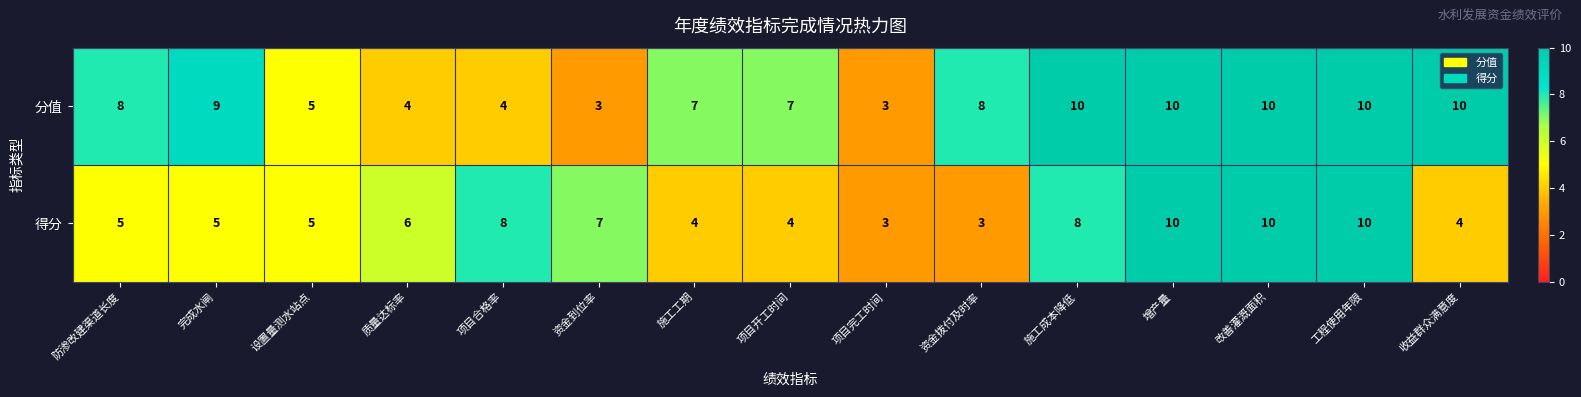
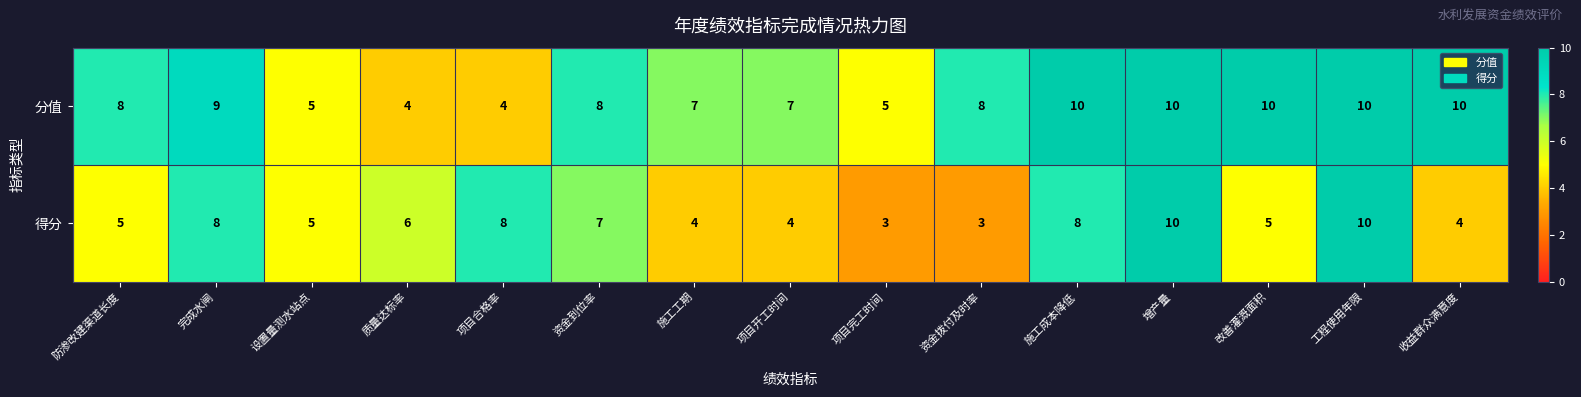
  {
    "分值": {
      "防渗改建渠道长度": 8,
      "完成水闸": 9,
      "设置量测水站点": 5,
      "质量达标率": 4,
      "项目合格率": 4,
-     "资金到位率": 3,
+     "资金到位率": 8,
      "施工工期": 7,
      "项目开工时间": 7,
-     "项目完工时间": 3,
+     "项目完工时间": 5,
      "资金拨付及时率": 8,
      "施工成本降低": 10,
      "增产量": 10,
      "改善灌溉面积": 10,
      "工程使用年限": 10,
      "收益群众满意度": 10
    },
    "得分": {
      "防渗改建渠道长度": 5,
-     "完成水闸": 5,
+     "完成水闸": 8,
      "设置量测水站点": 5,
      "质量达标率": 6,
      "项目合格率": 8,
      "资金到位率": 7,
      "施工工期": 4,
      "项目开工时间": 4,
      "项目完工时间": 3,
      "资金拨付及时率": 3,
      "施工成本降低": 8,
      "增产量": 10,
-     "改善灌溉面积": 10,
+     "改善灌溉面积": 5,
      "工程使用年限": 10,
      "收益群众满意度": 4
    }
  }
